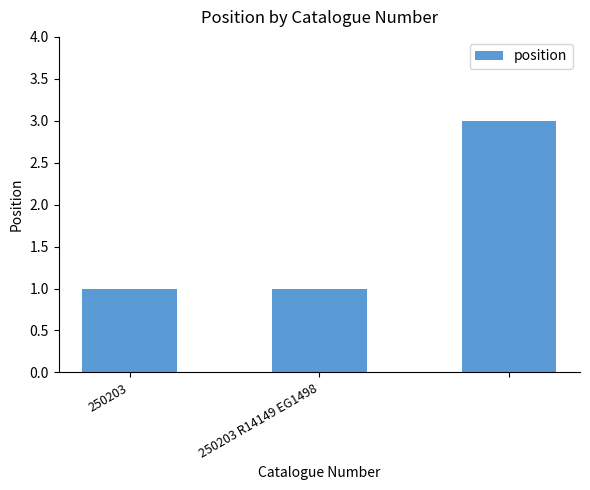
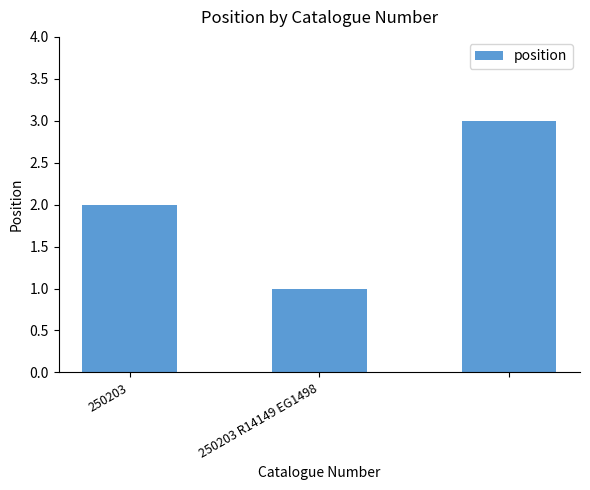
  {
-   "250203": 1,
+   "250203": 2,
    "250203 R14149 EG1498": 1
  }
